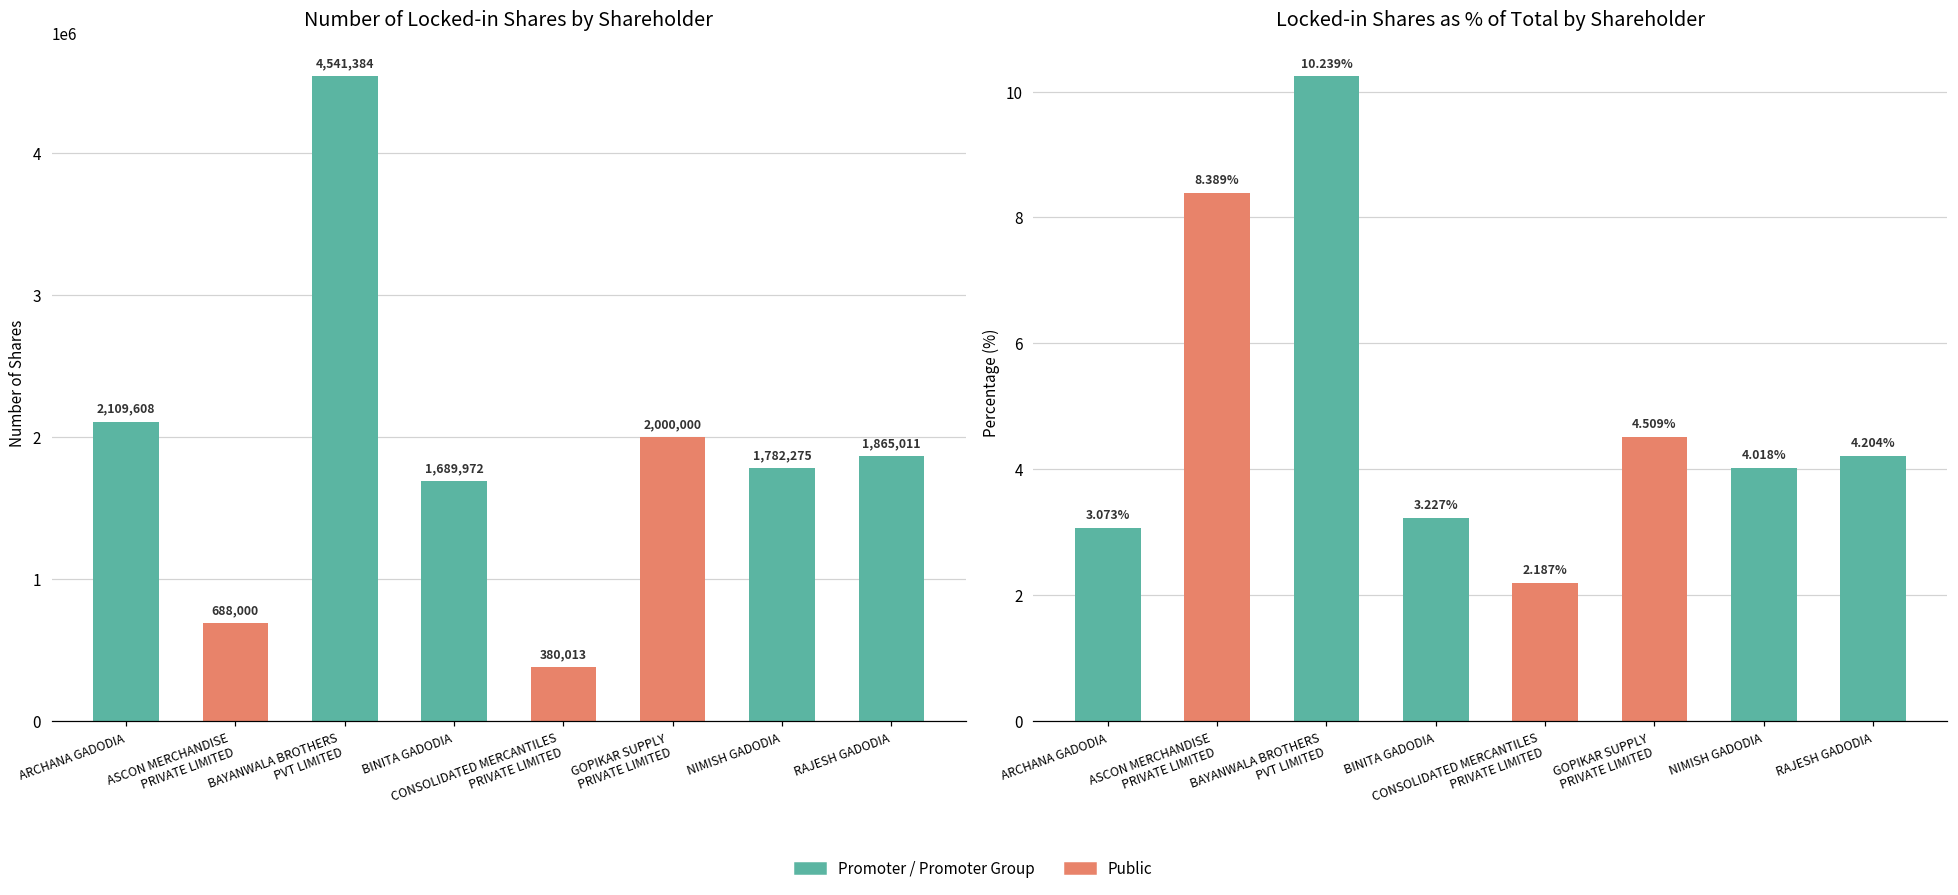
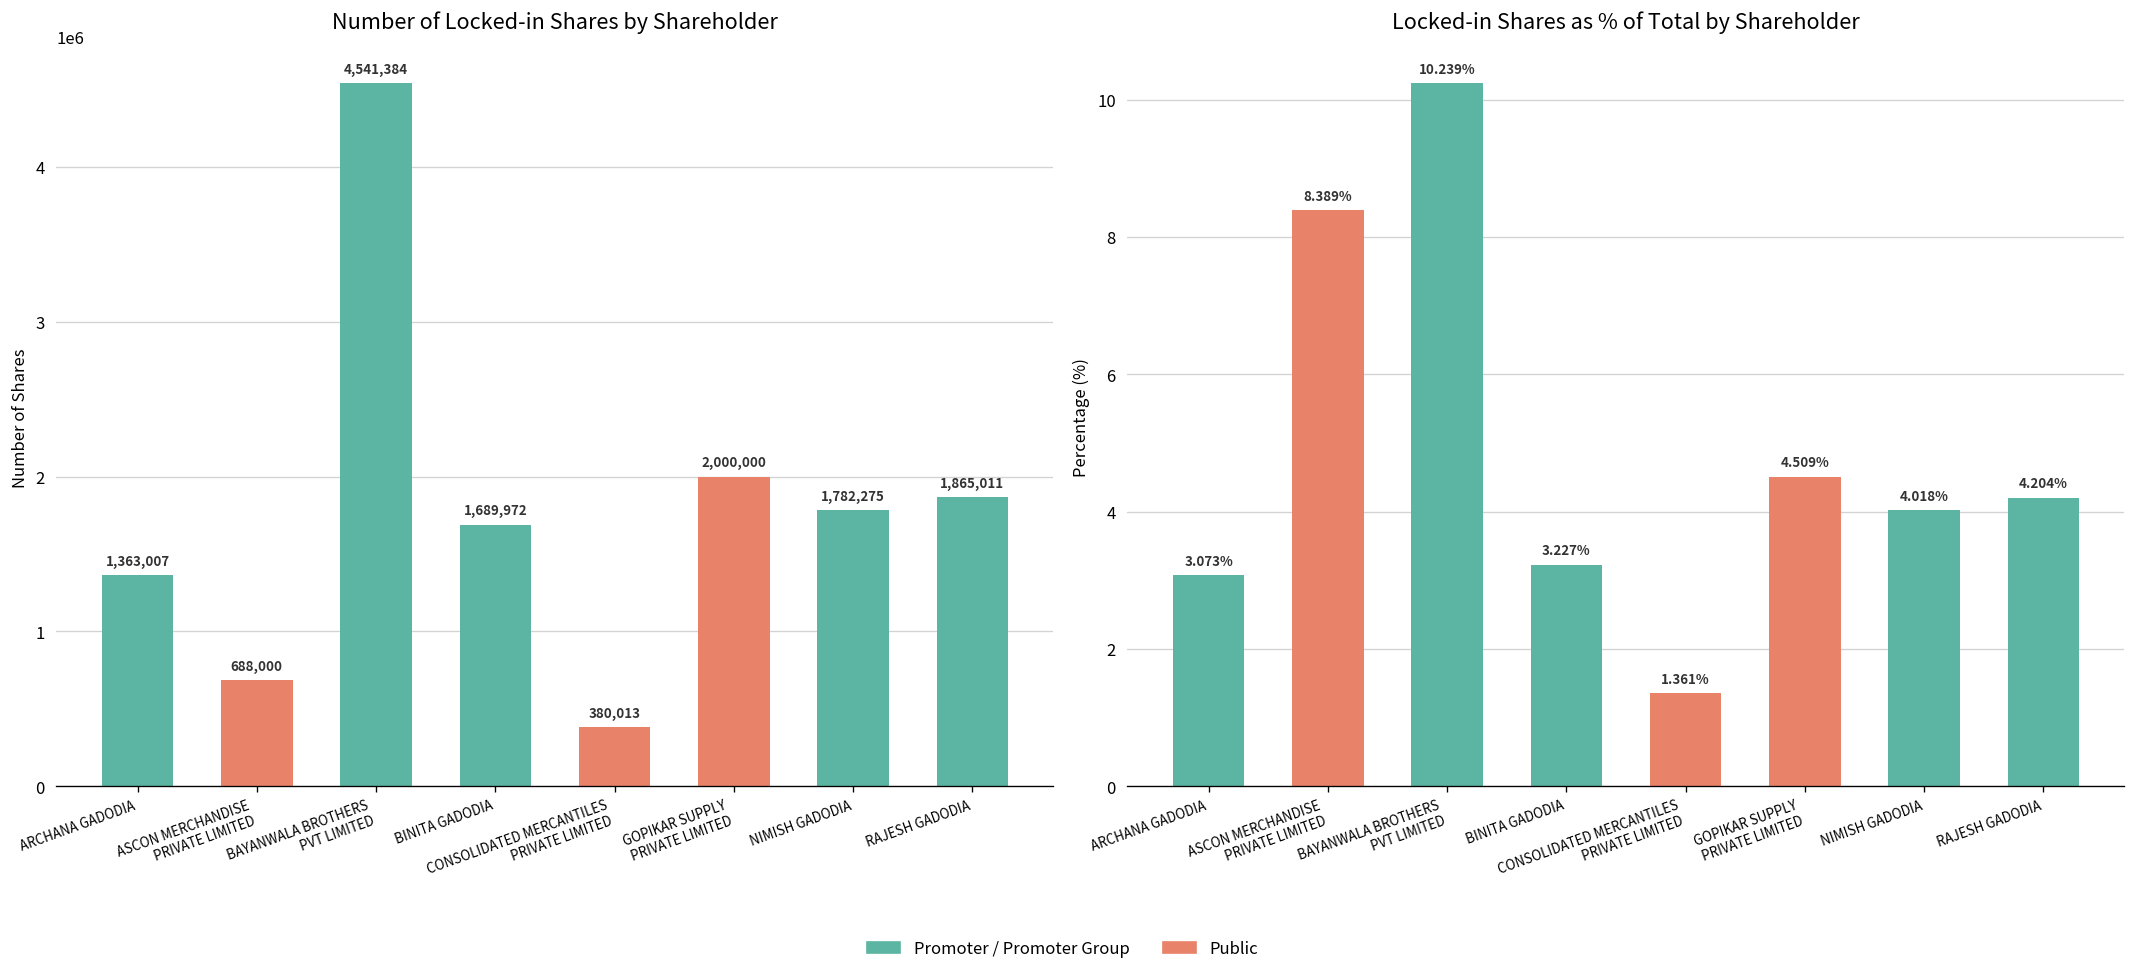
  {
    "Number of Locked-in Shares by Shareholder": {
-     "ARCHANA GADODIA": "2,109,608",
+     "ARCHANA GADODIA": "1,363,007",
      "ASCON MERCHANDISE PRIVATE LIMITED": "688,000",
      "BAYANWALA BROTHERS PVT LIMITED": "4,541,384",
      "BINITA GADODIA": "1,689,972",
      "CONSOLIDATED MERCANTILES PRIVATE LIMITED": "380,013",
      "GOPIKAR SUPPLY PRIVATE LIMITED": "2,000,000",
      "NIMISH GADODIA": "1,782,275",
      "RAJESH GADODIA": "1,865,011"
    },
    "Locked-in Shares as % of Total by Shareholder": {
      "ARCHANA GADODIA": "3.073%",
      "ASCON MERCHANDISE PRIVATE LIMITED": "8.389%",
      "BAYANWALA BROTHERS PVT LIMITED": "10.239%",
      "BINITA GADODIA": "3.227%",
-     "CONSOLIDATED MERCANTILES PRIVATE LIMITED": "2.187%",
+     "CONSOLIDATED MERCANTILES PRIVATE LIMITED": "1.361%",
      "GOPIKAR SUPPLY PRIVATE LIMITED": "4.509%",
      "NIMISH GADODIA": "4.018%",
      "RAJESH GADODIA": "4.204%"
    }
  }
